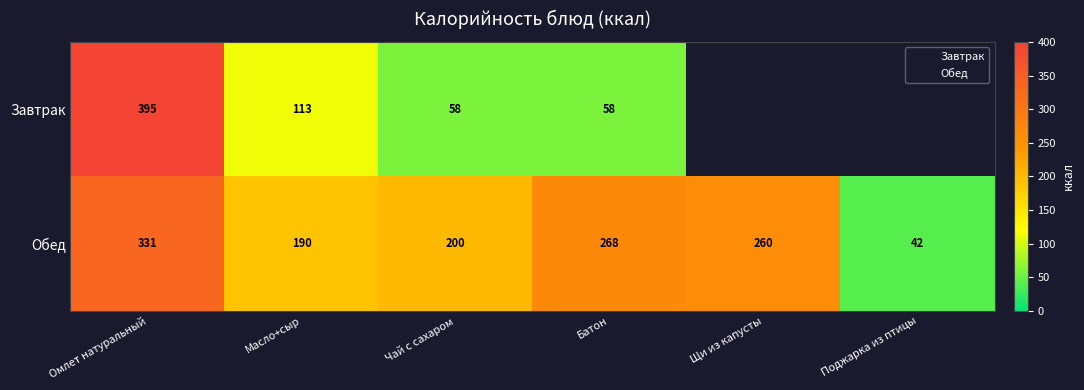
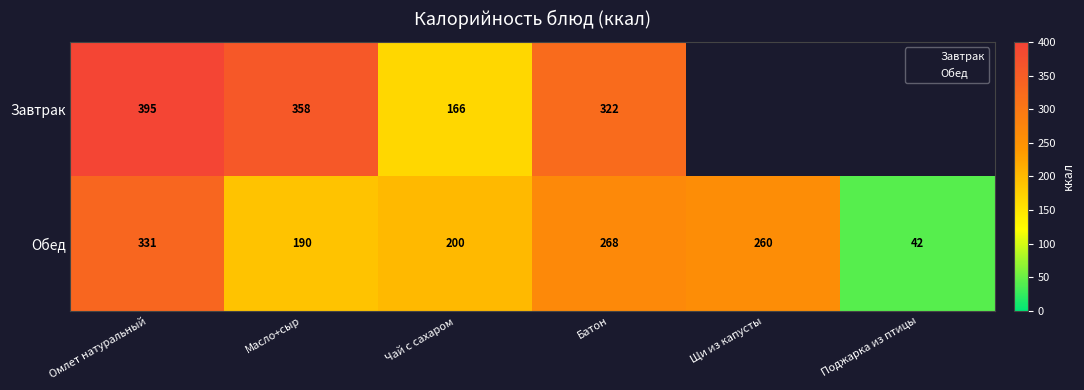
  {
    "Завтрак": {
-     "Масло+сыр": 113,
-     "Чай с сахаром": 58,
-     "Батон": 58
+     "Масло+сыр": 358,
+     "Чай с сахаром": 166,
+     "Батон": 322
    }
  }
